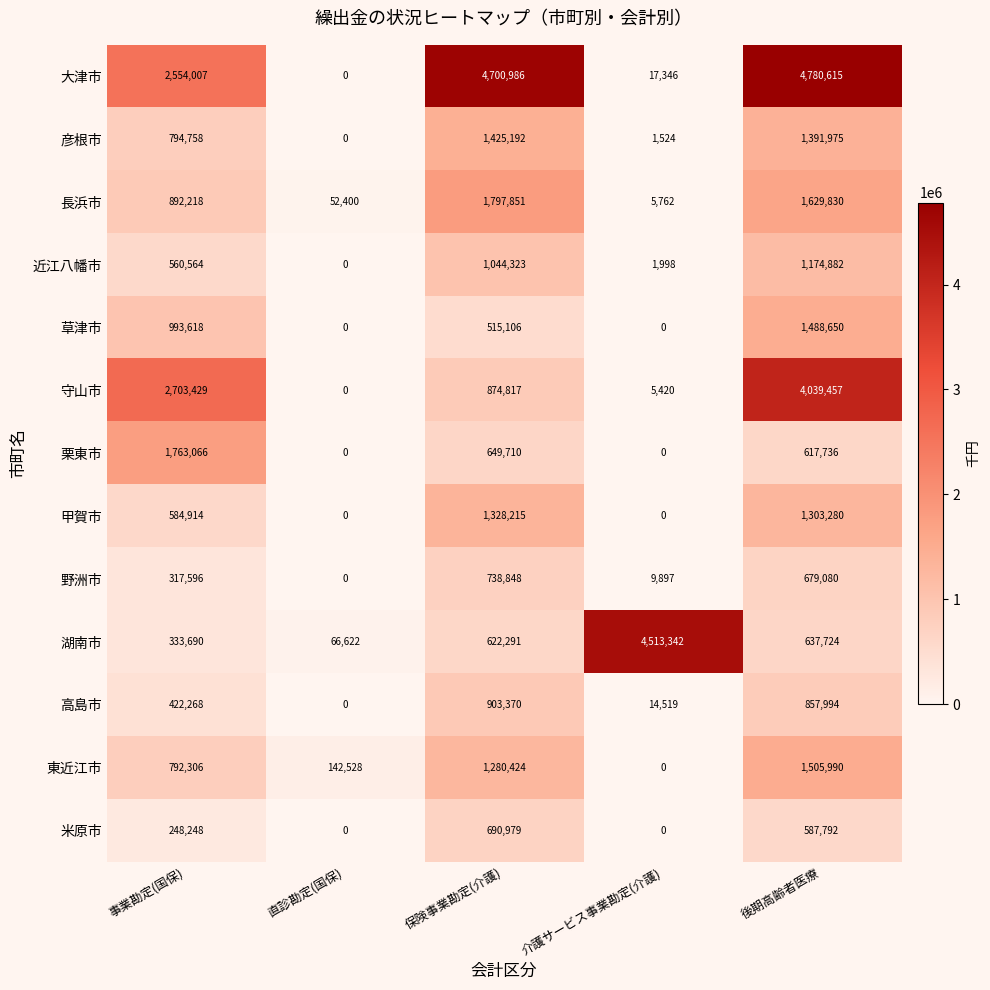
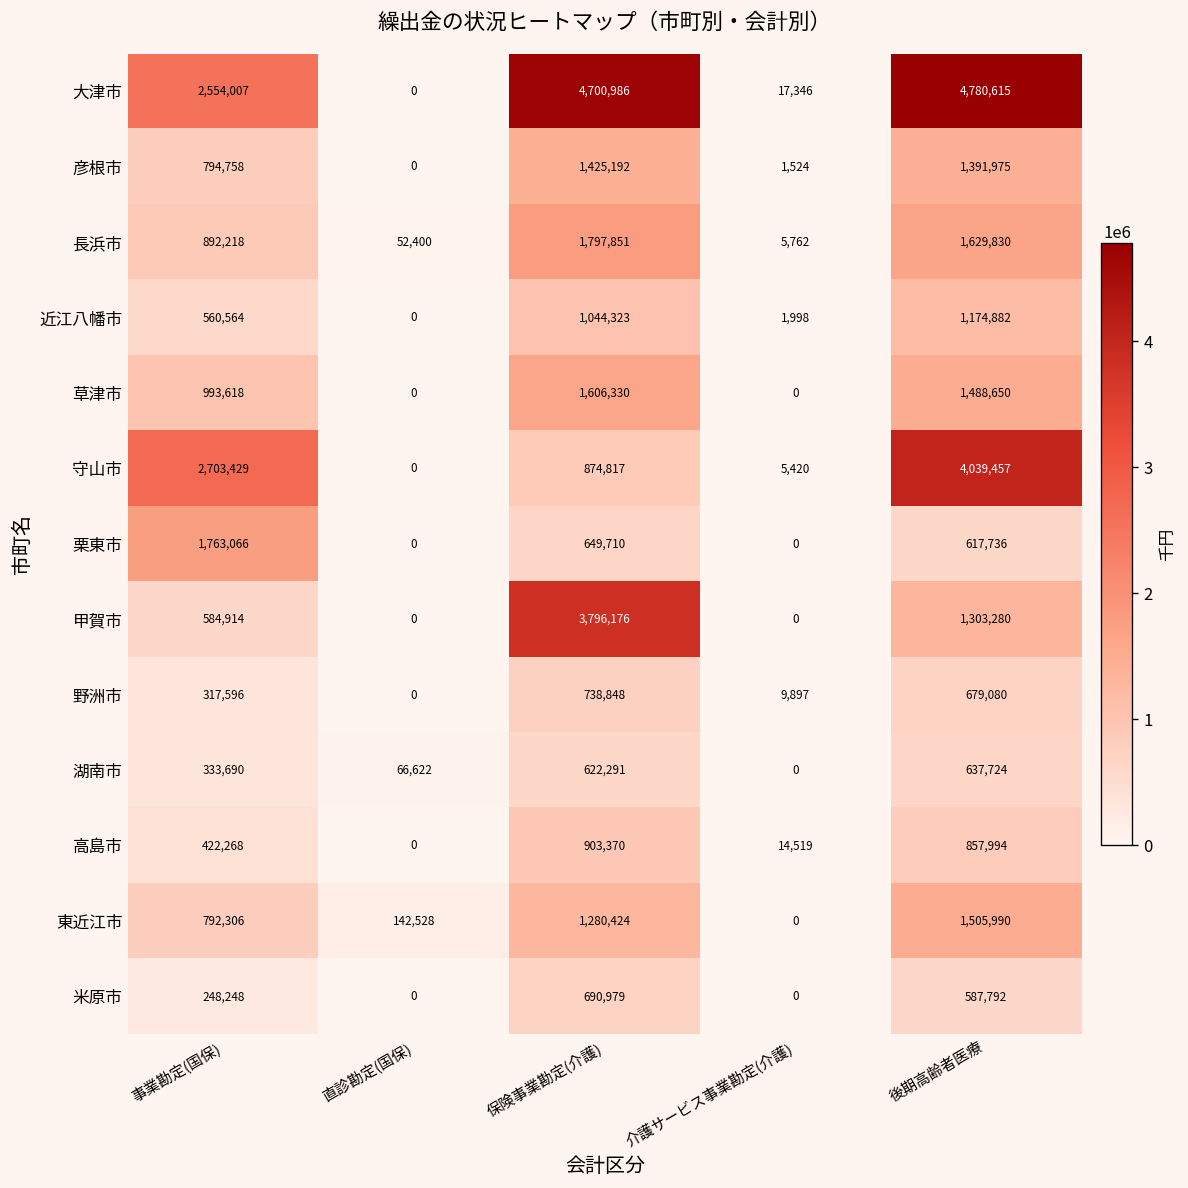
  {
    "大津市": {
      "事業勘定(国保)": "2,554,007",
      "直診勘定(国保)": "0",
      "保険事業勘定(介護)": "4,700,986",
      "介護サービス事業勘定(介護)": "17,346",
      "後期高齢者医療": "4,780,615"
    },
    "彦根市": {
      "事業勘定(国保)": "794,758",
      "直診勘定(国保)": "0",
      "保険事業勘定(介護)": "1,425,192",
      "介護サービス事業勘定(介護)": "1,524",
      "後期高齢者医療": "1,391,975"
    },
    "長浜市": {
      "事業勘定(国保)": "892,218",
      "直診勘定(国保)": "52,400",
      "保険事業勘定(介護)": "1,797,851",
      "介護サービス事業勘定(介護)": "5,762",
      "後期高齢者医療": "1,629,830"
    },
    "近江八幡市": {
      "事業勘定(国保)": "560,564",
      "直診勘定(国保)": "0",
      "保険事業勘定(介護)": "1,044,323",
      "介護サービス事業勘定(介護)": "1,998",
      "後期高齢者医療": "1,174,882"
    },
    "草津市": {
      "事業勘定(国保)": "993,618",
      "直診勘定(国保)": "0",
-     "保険事業勘定(介護)": "515,106",
+     "保険事業勘定(介護)": "1,606,330",
      "介護サービス事業勘定(介護)": "0",
      "後期高齢者医療": "1,488,650"
    },
    "守山市": {
      "事業勘定(国保)": "2,703,429",
      "直診勘定(国保)": "0",
      "保険事業勘定(介護)": "874,817",
      "介護サービス事業勘定(介護)": "5,420",
      "後期高齢者医療": "4,039,457"
    },
    "栗東市": {
      "事業勘定(国保)": "1,763,066",
      "直診勘定(国保)": "0",
      "保険事業勘定(介護)": "649,710",
      "介護サービス事業勘定(介護)": "0",
      "後期高齢者医療": "617,736"
    },
    "甲賀市": {
      "事業勘定(国保)": "584,914",
      "直診勘定(国保)": "0",
-     "保険事業勘定(介護)": "1,328,215",
+     "保険事業勘定(介護)": "3,796,176",
      "介護サービス事業勘定(介護)": "0",
      "後期高齢者医療": "1,303,280"
    },
    "野洲市": {
      "事業勘定(国保)": "317,596",
      "直診勘定(国保)": "0",
      "保険事業勘定(介護)": "738,848",
      "介護サービス事業勘定(介護)": "9,897",
      "後期高齢者医療": "679,080"
    },
    "湖南市": {
      "事業勘定(国保)": "333,690",
      "直診勘定(国保)": "66,622",
      "保険事業勘定(介護)": "622,291",
-     "介護サービス事業勘定(介護)": "4,513,342",
+     "介護サービス事業勘定(介護)": "0",
      "後期高齢者医療": "637,724"
    },
    "高島市": {
      "事業勘定(国保)": "422,268",
      "直診勘定(国保)": "0",
      "保険事業勘定(介護)": "903,370",
      "介護サービス事業勘定(介護)": "14,519",
      "後期高齢者医療": "857,994"
    },
    "東近江市": {
      "事業勘定(国保)": "792,306",
      "直診勘定(国保)": "142,528",
      "保険事業勘定(介護)": "1,280,424",
      "介護サービス事業勘定(介護)": "0",
      "後期高齢者医療": "1,505,990"
    },
    "米原市": {
      "事業勘定(国保)": "248,248",
      "直診勘定(国保)": "0",
      "保険事業勘定(介護)": "690,979",
      "介護サービス事業勘定(介護)": "0",
      "後期高齢者医療": "587,792"
    }
  }
